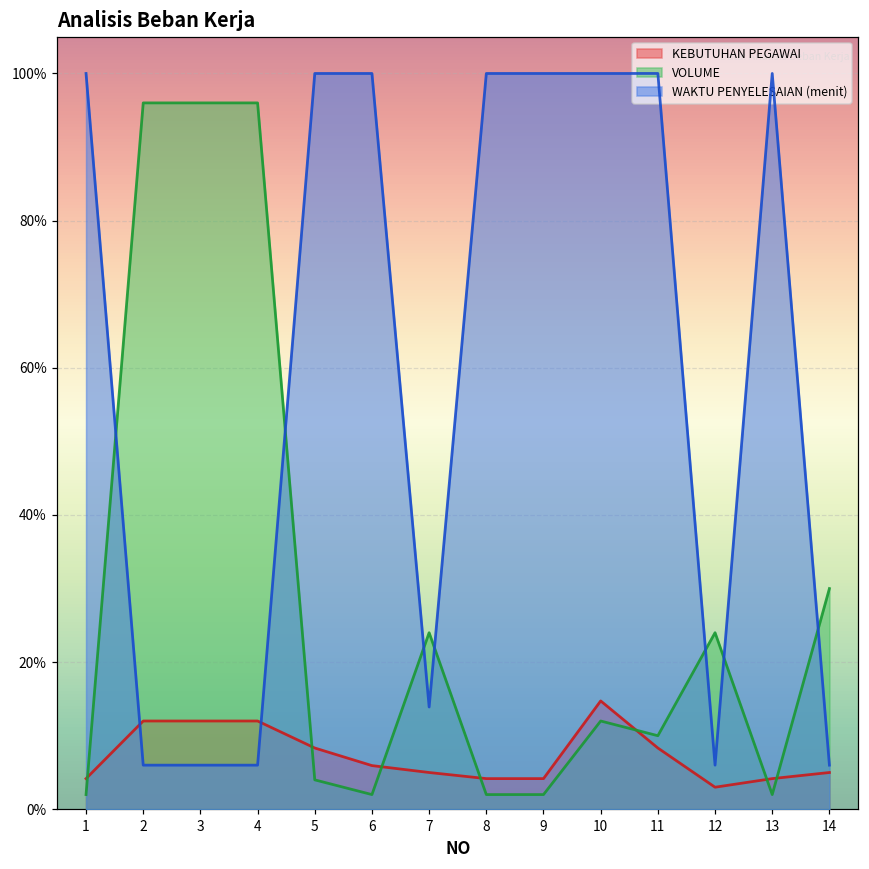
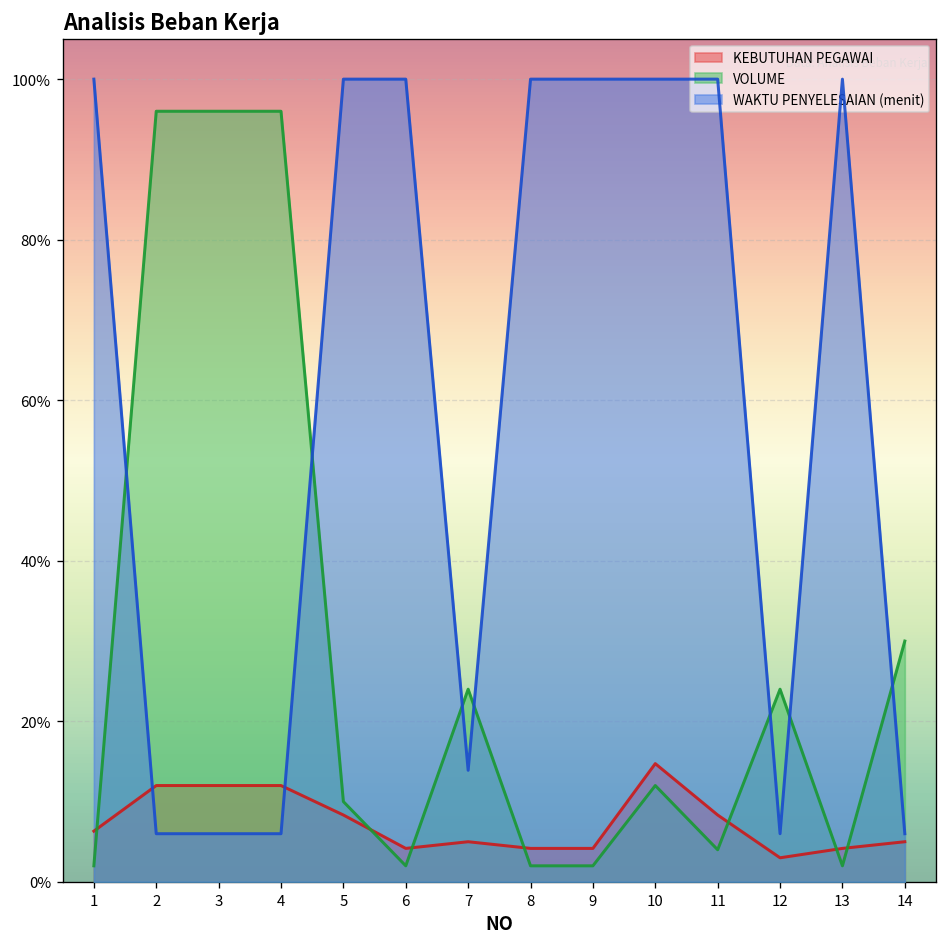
  {
    "KEBUTUHAN PEGAWAI": {
-     "1": "4%",
+     "1": "6%",
      "2": "12%",
      "3": "12%",
      "4": "12%",
      "5": "8%",
-     "6": "6%",
+     "6": "4%",
      "7": "5%",
      "8": "4%",
      "9": "4%",
      "10": "15%",
      "11": "8%",
      "12": "3%",
      "13": "4%",
      "14": "5%"
    },
    "VOLUME": {
      "1": "2%",
      "2": "96%",
      "3": "96%",
      "4": "96%",
-     "5": "4%",
+     "5": "10%",
      "6": "2%",
      "7": "24%",
      "8": "2%",
      "9": "2%",
      "10": "12%",
-     "11": "10%",
+     "11": "4%",
      "12": "24%",
      "13": "2%",
      "14": "30%"
    },
    "WAKTU PENYELESAIAN (menit)": {
      "1": "100%",
      "2": "6%",
      "3": "6%",
      "4": "6%",
      "5": "100%",
      "6": "100%",
      "7": "14%",
      "8": "100%",
      "9": "100%",
      "10": "100%",
      "12": "6%",
      "14": "6%"
    }
  }
